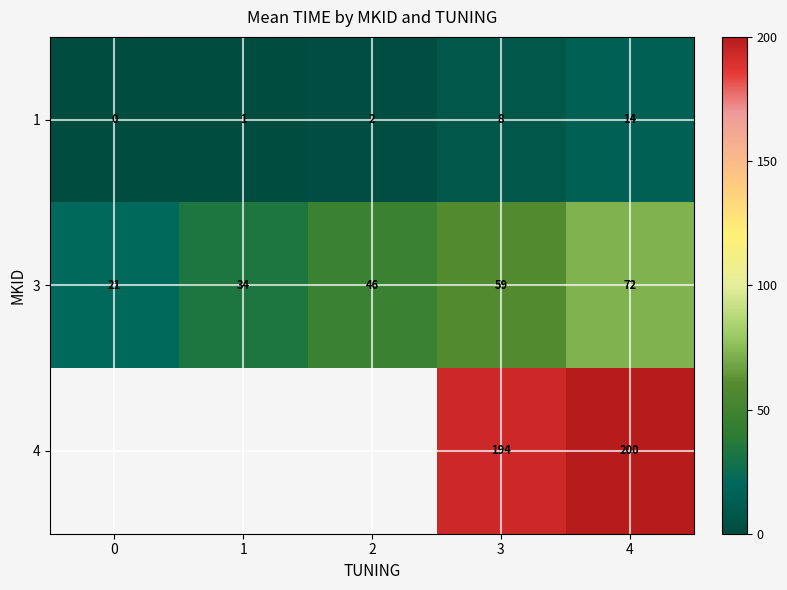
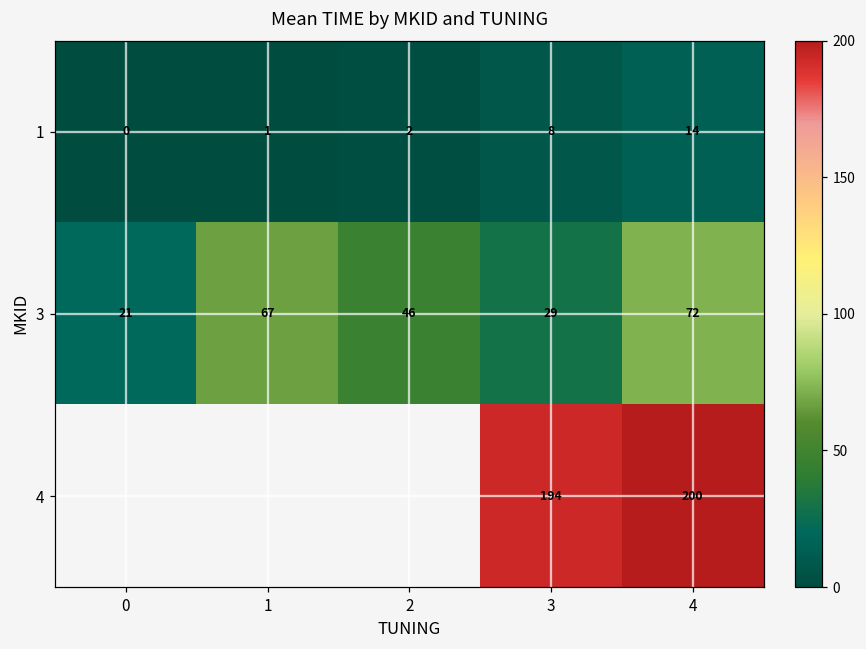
  {
    "1": {
      "0": 0,
      "1": 1,
      "2": 2,
      "3": 8,
      "4": 14
    },
    "3": {
      "0": 21,
-     "1": 34,
+     "1": 67,
      "2": 46,
-     "3": 59,
+     "3": 29,
      "4": 72
    },
    "4": {
      "3": 194,
      "4": 200
    }
  }
